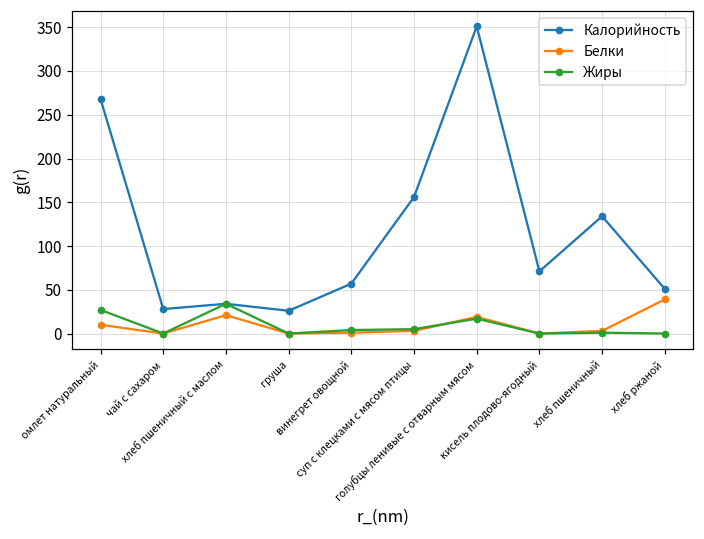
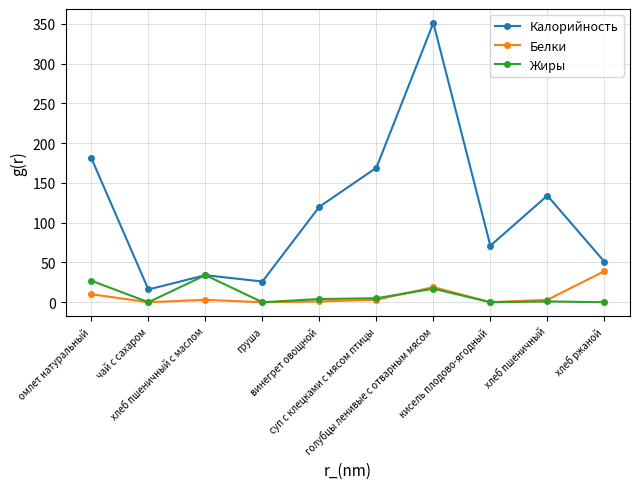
  {
    "Калорийность": {
-     "омлет натуральный": 270,
-     "чай с сахаром": 30,
+     "омлет натуральный": 180,
+     "чай с сахаром": 20,
      "груша": 30,
-     "винегрет овощной": 60,
-     "суп с клецками с мясом птицы": 160,
+     "винегрет овощной": 120,
+     "суп с клецками с мясом птицы": 170,
      "голубцы ленивые с отварным мясом": 350,
      "кисель плодово-ягодный": 70,
      "хлеб пшеничный": 130,
      "хлеб ржаной": 50
    },
    "Белки": {
      "омлет натуральный": 10,
-     "хлеб пшеничный с маслом": 20,
+     "хлеб пшеничный с маслом": 0,
      "хлеб ржаной": 40
    },
    "Жиры": {
      "омлет натуральный": 30,
      "хлеб ржаной": 0
    }
  }
